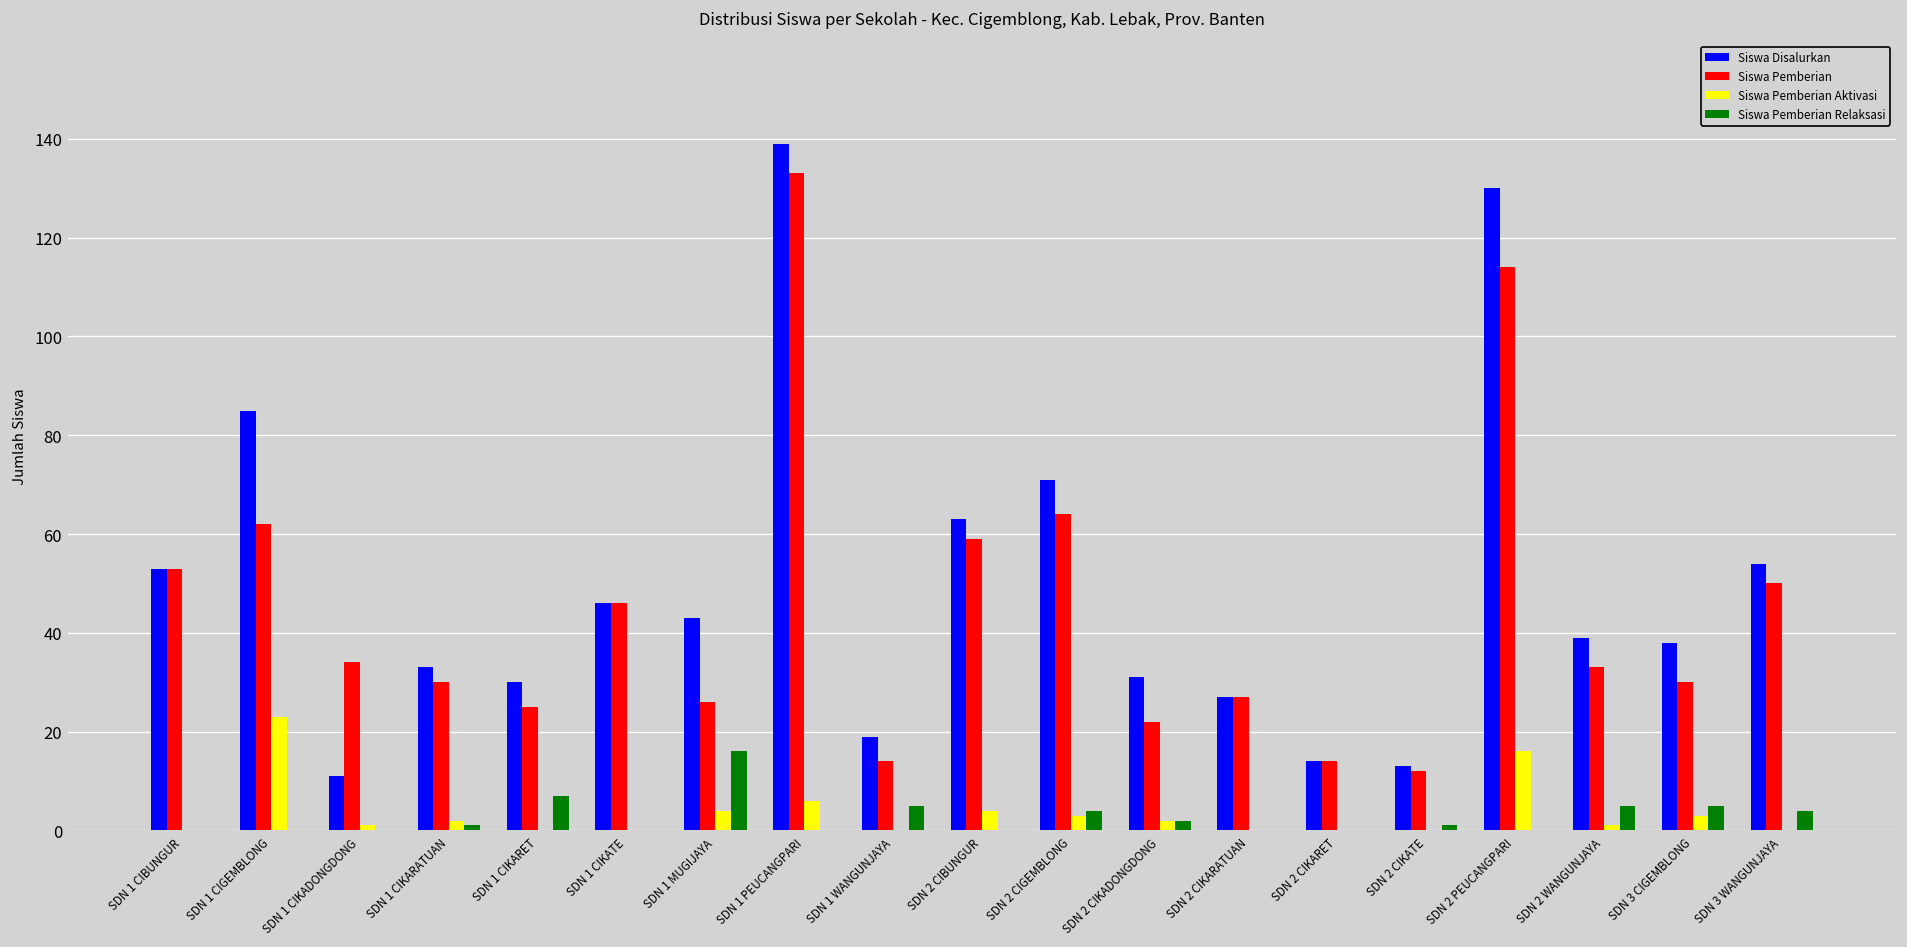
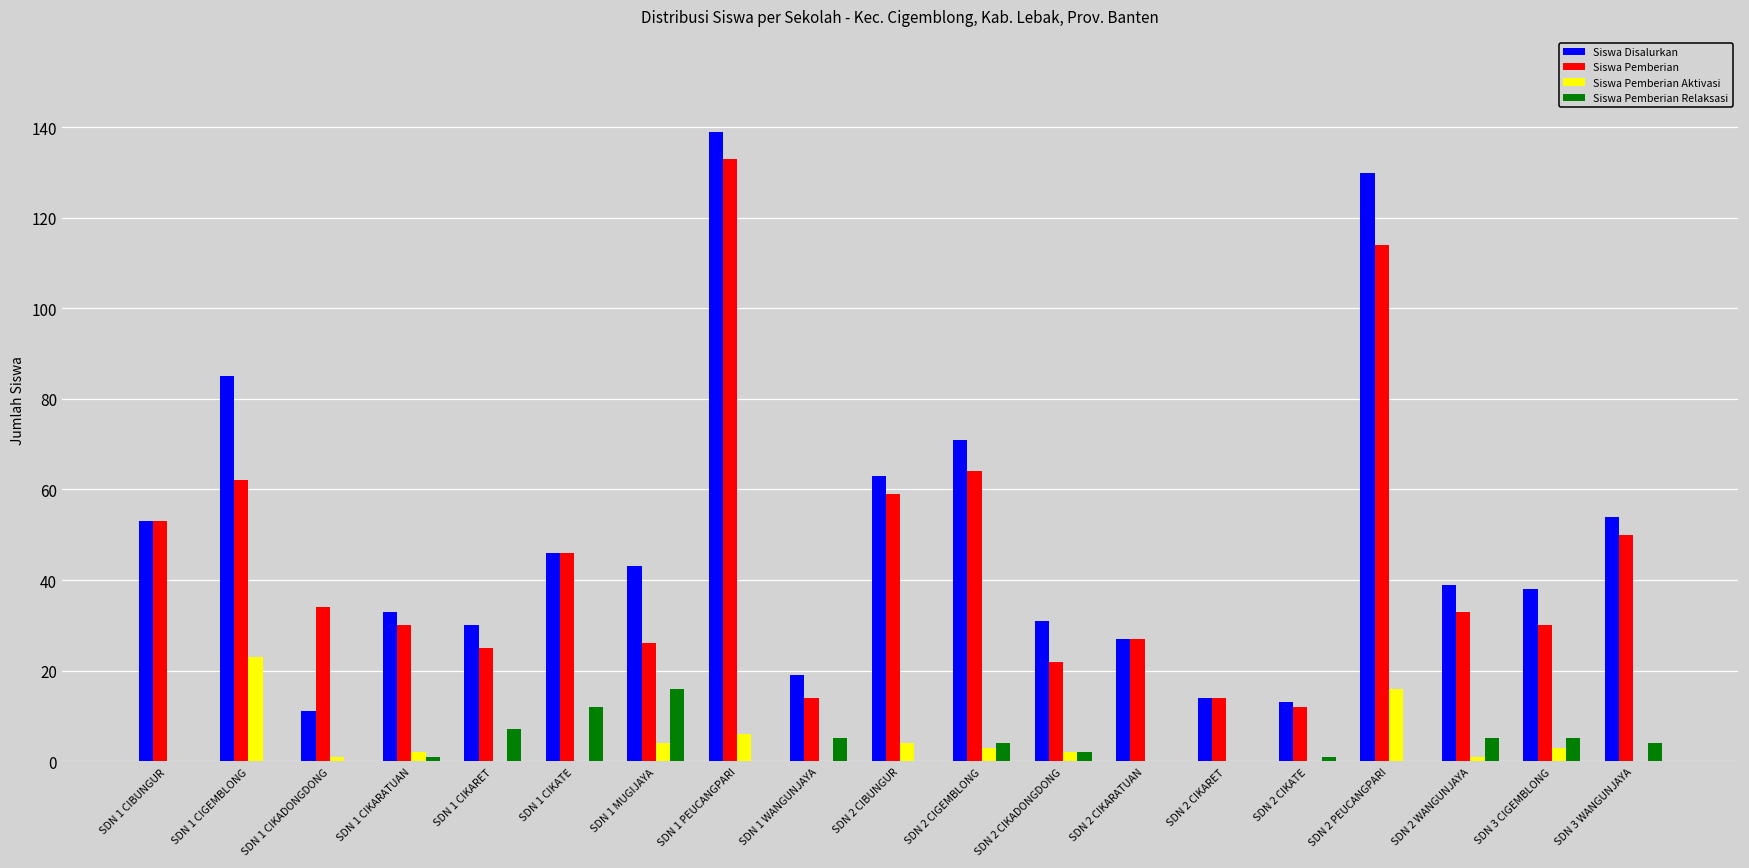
  {
    "Siswa Disalurkan": {
      "SDN 1 CIBUNGUR": 53,
      "SDN 1 CIGEMBLONG": 85,
      "SDN 1 CIKADONGDONG": 11,
      "SDN 1 CIKARATUAN": 33,
      "SDN 1 CIKARET": 30,
      "SDN 1 CIKATE": 46,
      "SDN 1 MUGIJAYA": 43,
      "SDN 1 PEUCANGPARI": 139,
      "SDN 1 WANGUNJAYA": 19,
      "SDN 2 CIBUNGUR": 63,
      "SDN 2 CIGEMBLONG": 71,
      "SDN 2 CIKADONGDONG": 31,
      "SDN 2 CIKARATUAN": 27,
      "SDN 2 CIKARET": 14,
      "SDN 2 CIKATE": 13,
      "SDN 2 PEUCANGPARI": 130,
      "SDN 2 WANGUNJAYA": 39,
      "SDN 3 CIGEMBLONG": 38,
      "SDN 3 WANGUNJAYA": 54
    },
    "Siswa Pemberian": {
      "SDN 1 CIBUNGUR": 53,
      "SDN 1 CIGEMBLONG": 62,
      "SDN 1 CIKADONGDONG": 34,
      "SDN 1 CIKARATUAN": 30,
      "SDN 1 CIKARET": 25,
      "SDN 1 CIKATE": 46,
      "SDN 1 MUGIJAYA": 26,
      "SDN 1 PEUCANGPARI": 133,
      "SDN 1 WANGUNJAYA": 14,
      "SDN 2 CIBUNGUR": 59,
      "SDN 2 CIGEMBLONG": 64,
      "SDN 2 CIKADONGDONG": 22,
      "SDN 2 CIKARATUAN": 27,
      "SDN 2 CIKARET": 14,
      "SDN 2 CIKATE": 12,
      "SDN 2 PEUCANGPARI": 114,
      "SDN 2 WANGUNJAYA": 33,
      "SDN 3 CIGEMBLONG": 30,
      "SDN 3 WANGUNJAYA": 50
    },
    "Siswa Pemberian Aktivasi": {
      "SDN 1 CIBUNGUR": 0,
      "SDN 1 CIGEMBLONG": 23,
      "SDN 1 CIKADONGDONG": 1,
      "SDN 1 CIKARATUAN": 2,
      "SDN 1 CIKARET": 0,
      "SDN 1 CIKATE": 0,
      "SDN 1 MUGIJAYA": 4,
      "SDN 1 PEUCANGPARI": 6,
      "SDN 1 WANGUNJAYA": 0,
      "SDN 2 CIBUNGUR": 4,
      "SDN 2 CIGEMBLONG": 3,
      "SDN 2 CIKADONGDONG": 2,
      "SDN 2 CIKARATUAN": 0,
      "SDN 2 CIKARET": 0,
      "SDN 2 CIKATE": 0,
      "SDN 2 PEUCANGPARI": 16,
      "SDN 2 WANGUNJAYA": 1,
      "SDN 3 CIGEMBLONG": 3,
      "SDN 3 WANGUNJAYA": 0
    },
    "Siswa Pemberian Relaksasi": {
      "SDN 1 CIBUNGUR": 0,
      "SDN 1 CIGEMBLONG": 0,
      "SDN 1 CIKADONGDONG": 0,
      "SDN 1 CIKARATUAN": 1,
      "SDN 1 CIKARET": 7,
-     "SDN 1 CIKATE": 0,
+     "SDN 1 CIKATE": 12,
      "SDN 1 MUGIJAYA": 16,
      "SDN 1 PEUCANGPARI": 0,
      "SDN 1 WANGUNJAYA": 5,
      "SDN 2 CIBUNGUR": 0,
      "SDN 2 CIGEMBLONG": 4,
      "SDN 2 CIKADONGDONG": 2,
      "SDN 2 CIKARATUAN": 0,
      "SDN 2 CIKARET": 0,
      "SDN 2 CIKATE": 1,
      "SDN 2 PEUCANGPARI": 0,
      "SDN 2 WANGUNJAYA": 5,
      "SDN 3 CIGEMBLONG": 5,
      "SDN 3 WANGUNJAYA": 4
    }
  }
